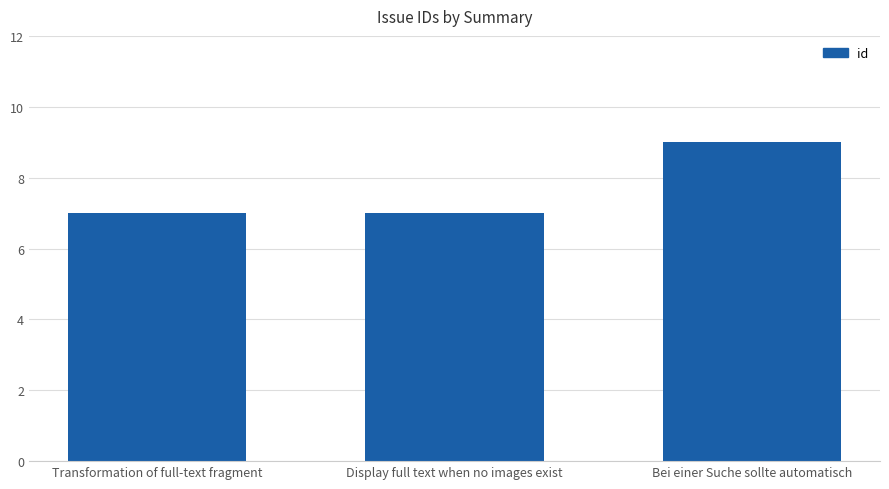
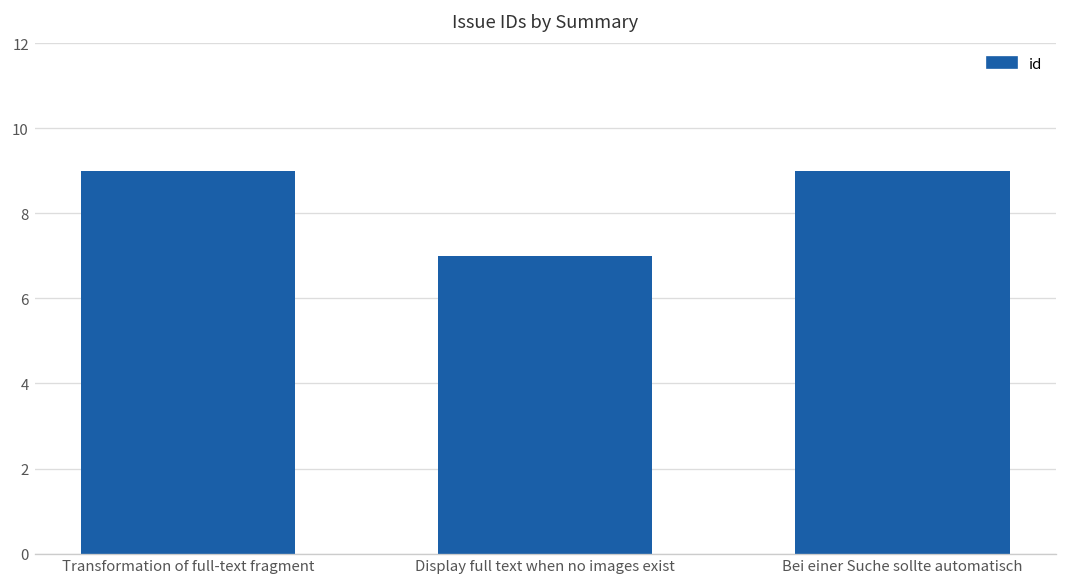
  {
-   "Transformation of full-text fragment": 7,
+   "Transformation of full-text fragment": 9,
    "Display full text when no images exist": 7,
    "Bei einer Suche sollte automatisch": 9
  }
